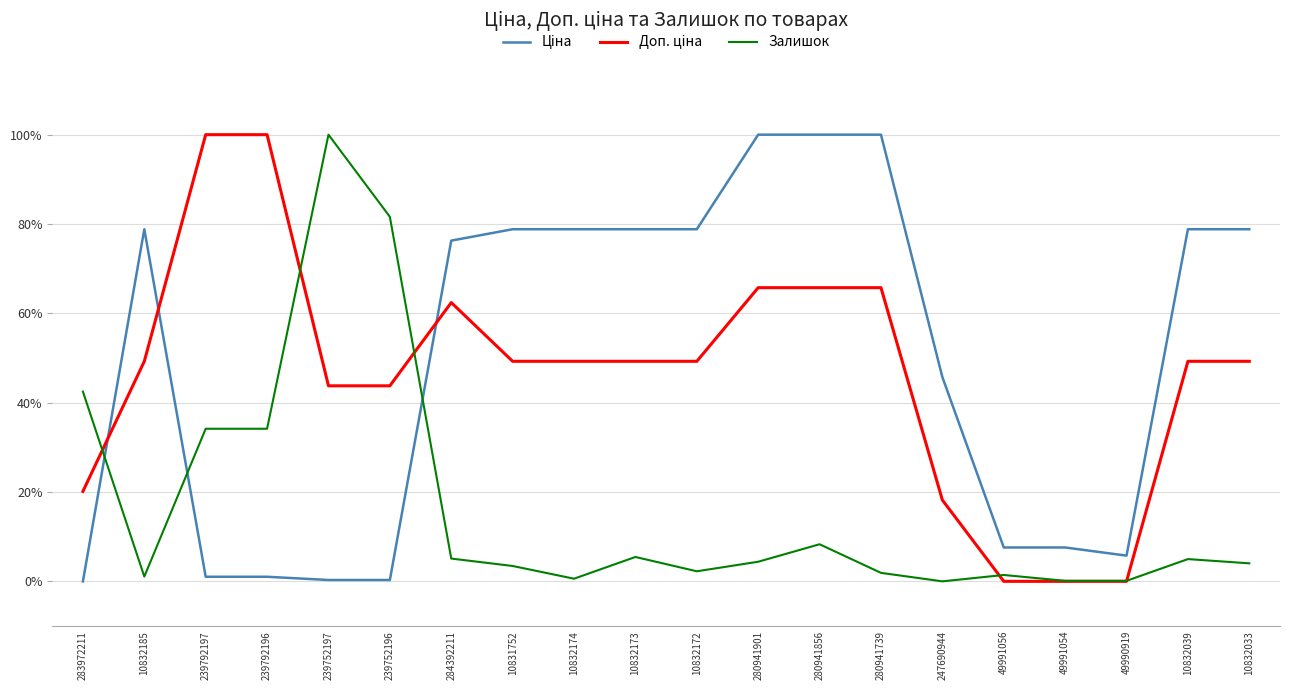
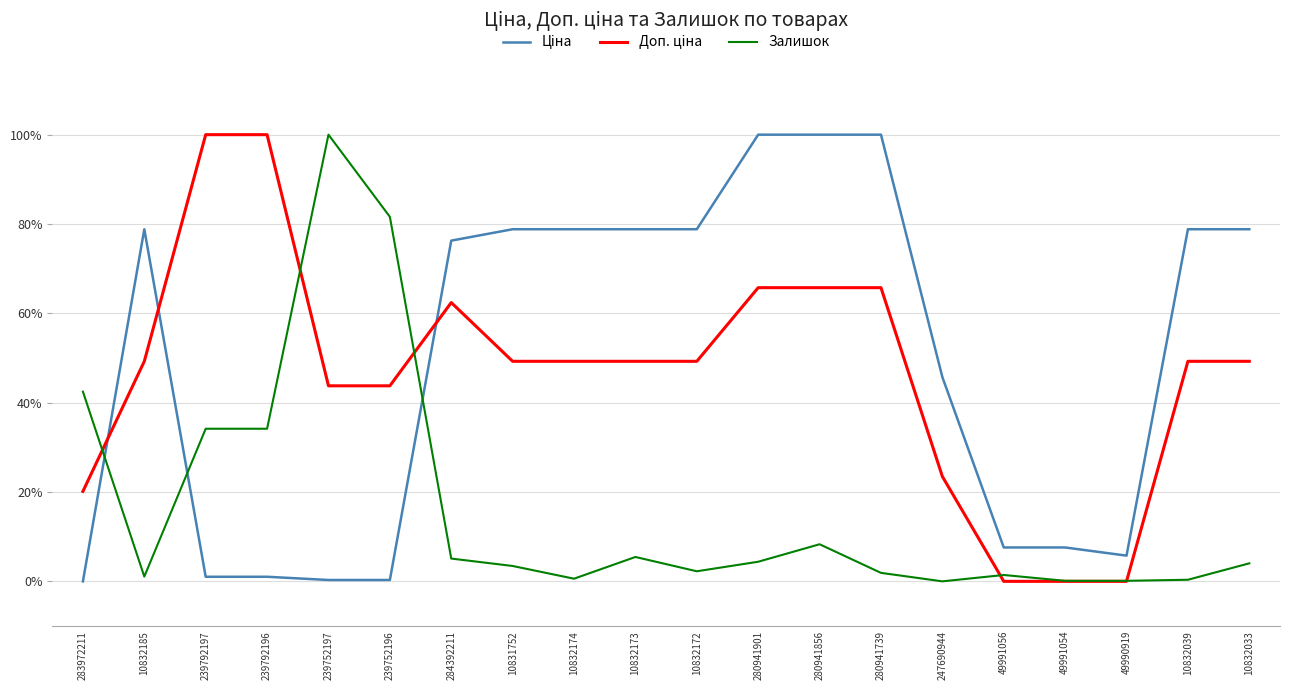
  {
    "Ціна": {
      "283972211": "0%",
      "10832185": "79%",
      "239792197": "1%",
      "239792196": "1%",
      "239752197": "0%",
      "239752196": "0%",
      "284392211": "76%",
      "10831752": "79%",
      "10832174": "79%",
      "10832173": "79%",
      "10832172": "79%",
      "280941901": "100%",
      "280941856": "100%",
      "280941739": "100%",
      "247690944": "46%",
      "49991056": "8%",
      "49991054": "8%",
      "49990919": "6%",
      "10832039": "79%",
      "10832033": "79%"
    },
    "Доп. ціна": {
      "283972211": "20%",
      "10832185": "49%",
      "239792197": "100%",
      "239792196": "100%",
      "239752197": "44%",
      "239752196": "44%",
      "284392211": "62%",
      "10831752": "49%",
      "10832174": "49%",
      "10832173": "49%",
      "10832172": "49%",
      "280941901": "66%",
      "280941856": "66%",
      "280941739": "66%",
-     "247690944": "18%",
+     "247690944": "23%",
      "49991056": "0%",
      "10832039": "49%",
      "10832033": "49%"
    },
    "Залишок": {
      "283972211": "42%",
      "10832185": "1%",
      "239792197": "34%",
      "239792196": "34%",
      "239752197": "100%",
      "239752196": "82%",
      "284392211": "5%",
      "10831752": "3%",
      "10832174": "1%",
      "10832173": "5%",
      "10832172": "2%",
      "280941901": "4%",
      "280941856": "8%",
      "280941739": "2%",
      "247690944": "0%",
      "49991056": "1%",
-     "10832039": "5%",
+     "10832039": "0%",
      "10832033": "4%"
    }
  }
